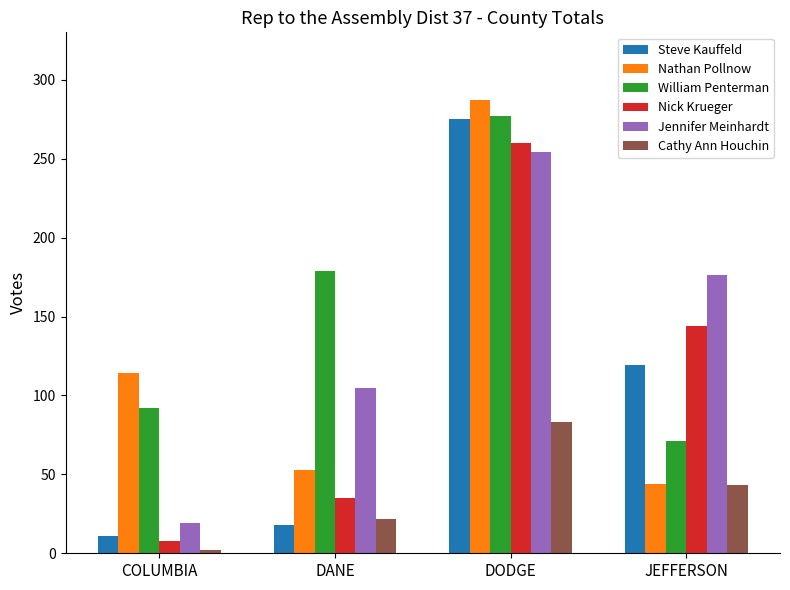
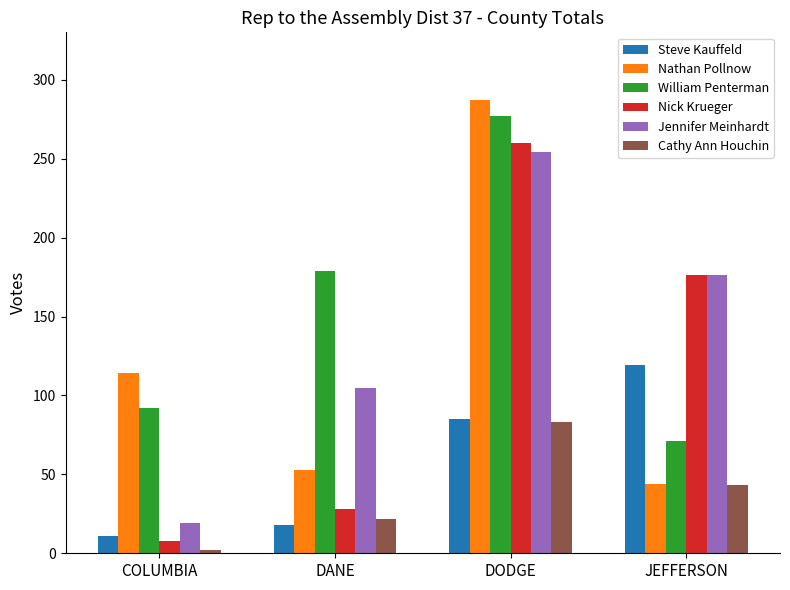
  {
    "Steve Kauffeld": {
      "COLUMBIA": 11,
      "DANE": 18,
-     "DODGE": 275,
+     "DODGE": 85,
      "JEFFERSON": 119
    },
    "Nathan Pollnow": {
      "COLUMBIA": 114,
      "DANE": 53,
      "DODGE": 287,
      "JEFFERSON": 44
    },
    "William Penterman": {
      "COLUMBIA": 92,
      "DANE": 179,
      "DODGE": 277,
      "JEFFERSON": 71
    },
    "Nick Krueger": {
      "COLUMBIA": 8,
-     "DANE": 35,
+     "DANE": 28,
      "DODGE": 260,
-     "JEFFERSON": 144
+     "JEFFERSON": 176
    },
    "Jennifer Meinhardt": {
      "COLUMBIA": 19,
      "DANE": 105,
      "DODGE": 254,
      "JEFFERSON": 176
    },
    "Cathy Ann Houchin": {
      "COLUMBIA": 2,
      "DANE": 22,
      "DODGE": 83,
      "JEFFERSON": 43
    }
  }
